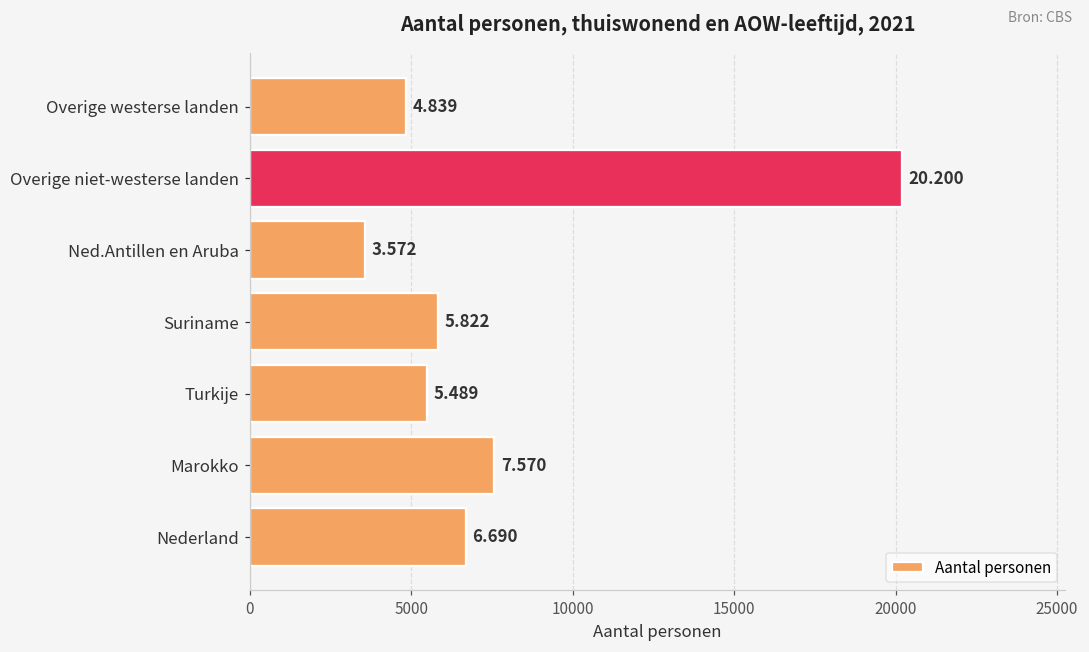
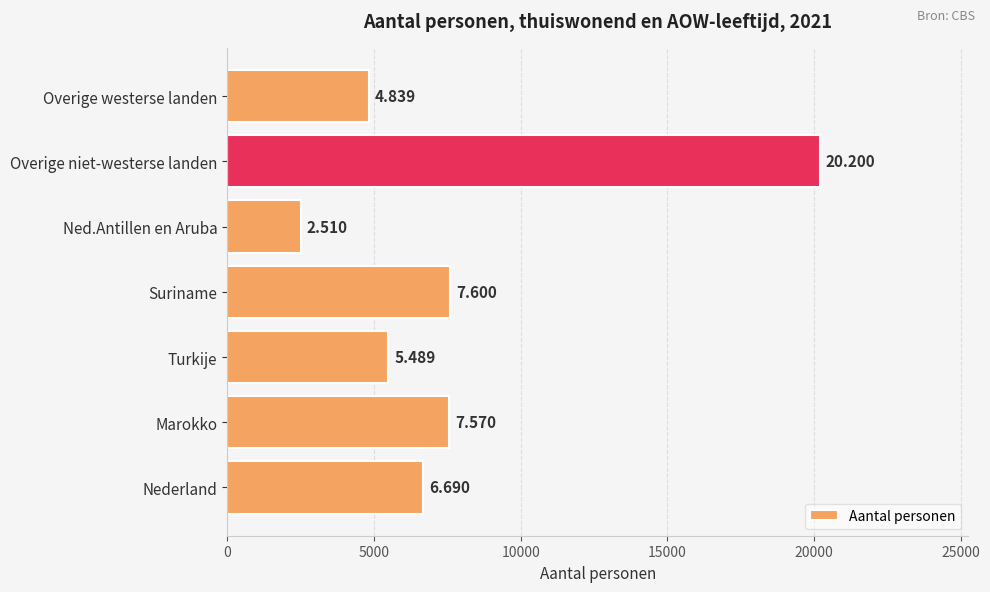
  {
-   "Ned.Antillen en Aruba": 3.572,
-   "Suriname": 5.822
+   "Ned.Antillen en Aruba": 2.510,
+   "Suriname": 7.600
  }
